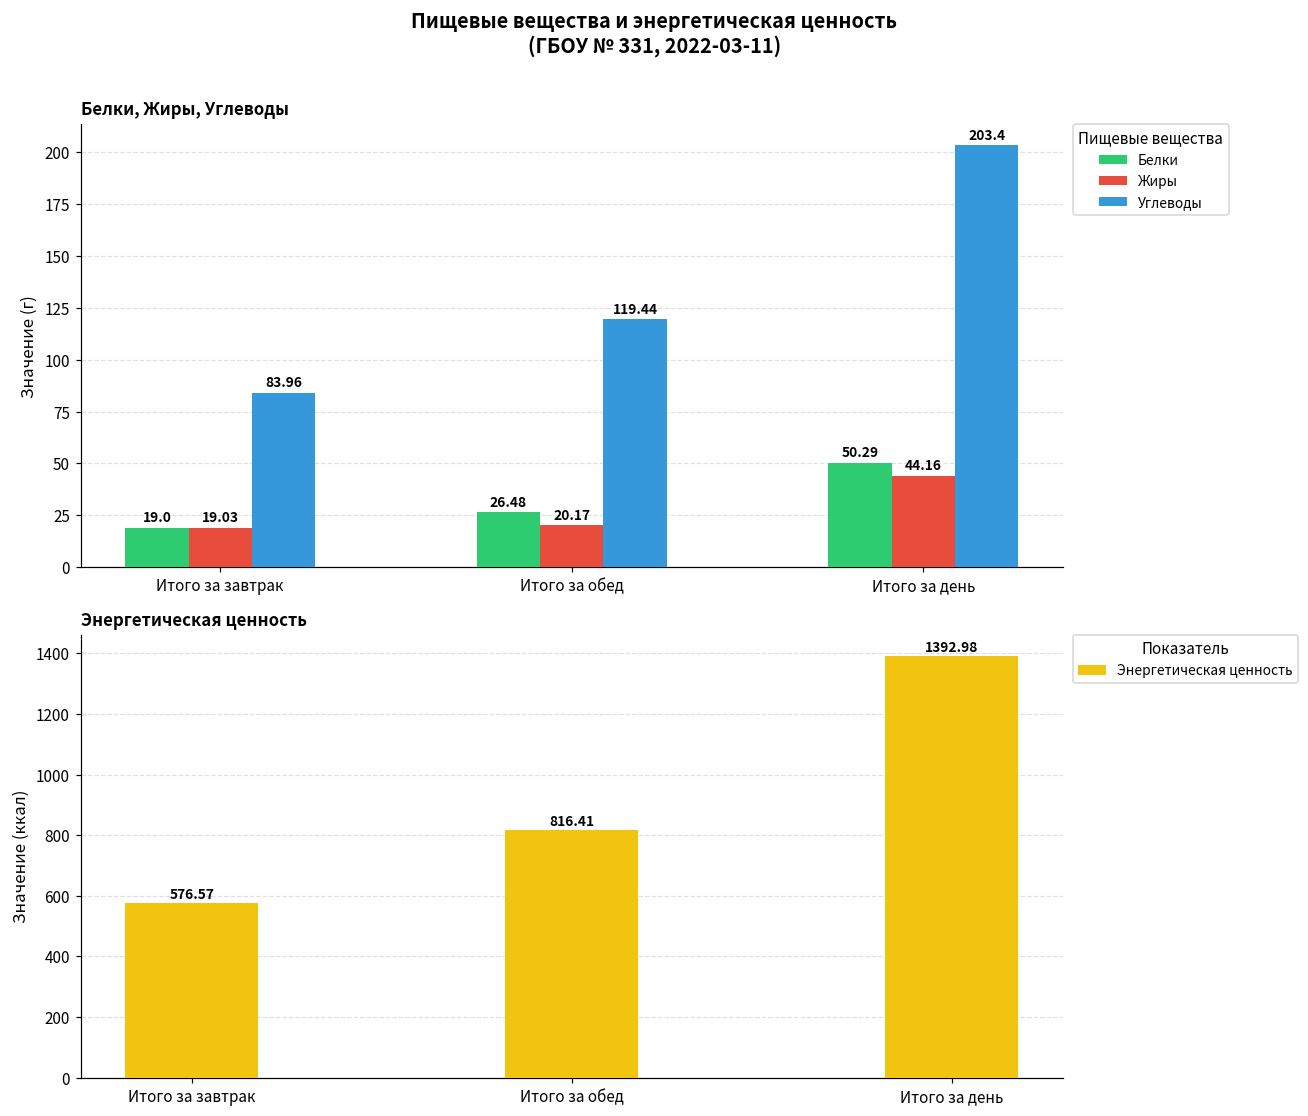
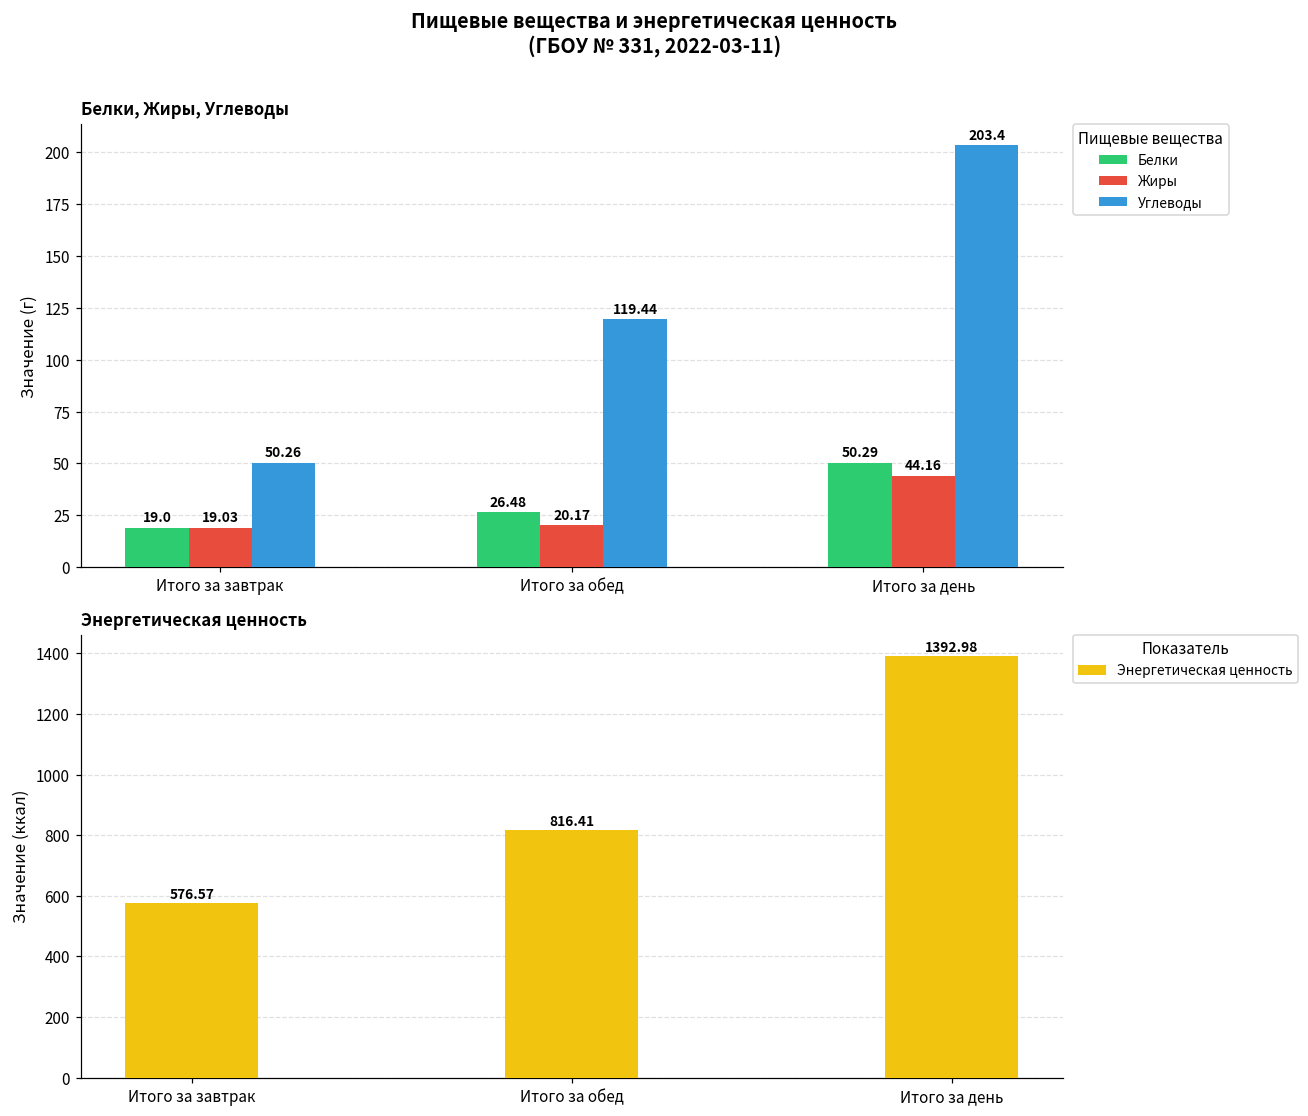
  {
    "Белки, Жиры, Углеводы": {
      "Белки": {
        "Итого за завтрак": 19.0,
        "Итого за обед": 26.48,
        "Итого за день": 50.29
      },
      "Жиры": {
        "Итого за завтрак": 19.03,
        "Итого за обед": 20.17,
        "Итого за день": 44.16
      },
      "Углеводы": {
-       "Итого за завтрак": 83.96,
+       "Итого за завтрак": 50.26,
        "Итого за обед": 119.44,
        "Итого за день": 203.4
      }
    },
    "Энергетическая ценность": {
      "Итого за завтрак": 576.57,
      "Итого за обед": 816.41,
      "Итого за день": 1392.98
    }
  }
